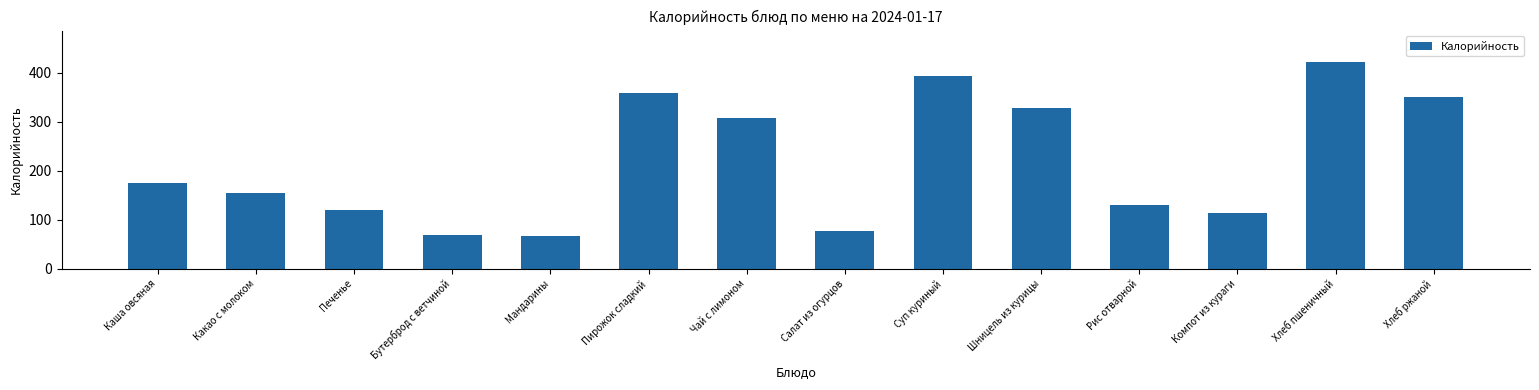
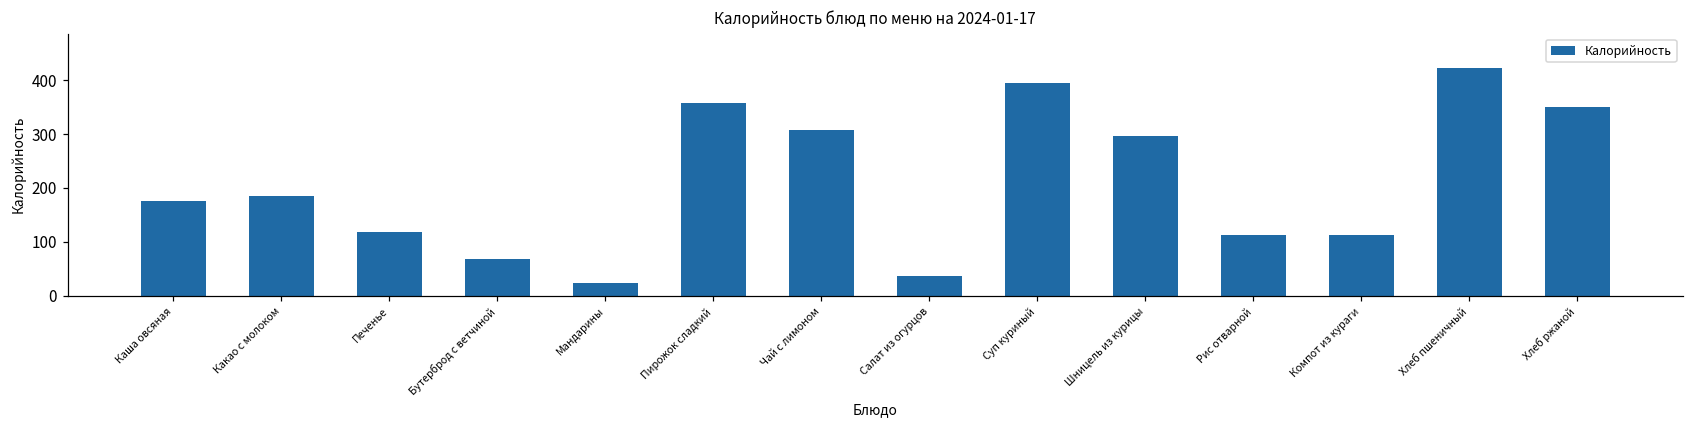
  {
    "Каша овсяная": 180,
-   "Какао с молоком": 150,
+   "Какао с молоком": 190,
    "Печенье": 120,
    "Бутерброд с ветчиной": 70,
-   "Мандарины": 70,
+   "Мандарины": 20,
    "Пирожок сладкий": 360,
    "Чай с лимоном": 310,
-   "Салат из огурцов": 80,
+   "Салат из огурцов": 40,
    "Суп куриный": 390,
-   "Шницель из курицы": 330,
-   "Рис отварной": 130,
+   "Шницель из курицы": 300,
+   "Рис отварной": 110,
    "Компот из кураги": 110,
    "Хлеб пшеничный": 420,
    "Хлеб ржаной": 350
  }
